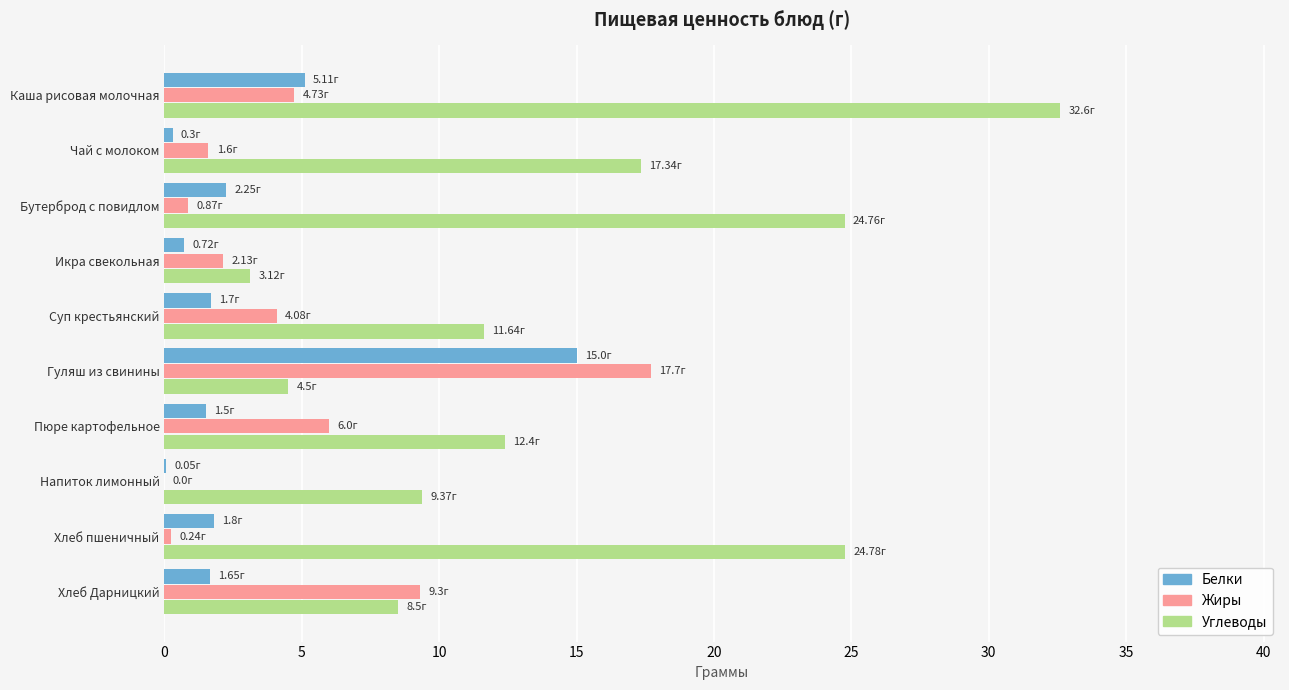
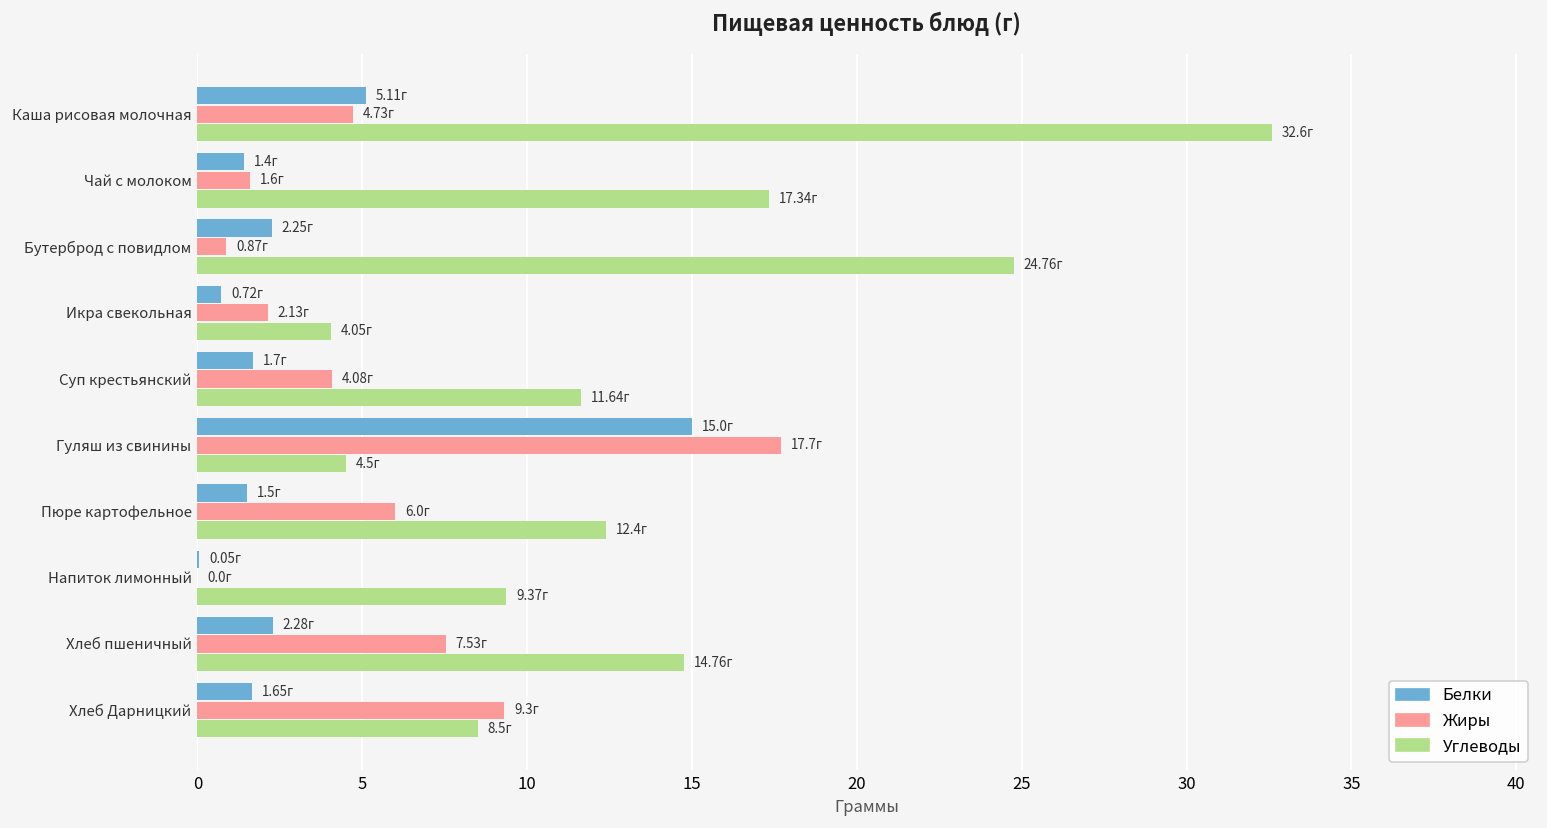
  {
    "Белки": {
      "Каша рисовая молочная": "5.11г",
-     "Чай с молоком": "0.3г",
+     "Чай с молоком": "1.4г",
      "Бутерброд с повидлом": "2.25г",
      "Икра свекольная": "0.72г",
      "Суп крестьянский": "1.7г",
      "Гуляш из свинины": "15.0г",
      "Пюре картофельное": "1.5г",
      "Напиток лимонный": "0.05г",
-     "Хлеб пшеничный": "1.8г",
+     "Хлеб пшеничный": "2.28г",
      "Хлеб Дарницкий": "1.65г"
    },
    "Жиры": {
      "Каша рисовая молочная": "4.73г",
      "Чай с молоком": "1.6г",
      "Бутерброд с повидлом": "0.87г",
      "Икра свекольная": "2.13г",
      "Суп крестьянский": "4.08г",
      "Гуляш из свинины": "17.7г",
      "Пюре картофельное": "6.0г",
      "Напиток лимонный": "0.0г",
-     "Хлеб пшеничный": "0.24г",
+     "Хлеб пшеничный": "7.53г",
      "Хлеб Дарницкий": "9.3г"
    },
    "Углеводы": {
      "Каша рисовая молочная": "32.6г",
      "Чай с молоком": "17.34г",
      "Бутерброд с повидлом": "24.76г",
-     "Икра свекольная": "3.12г",
+     "Икра свекольная": "4.05г",
      "Суп крестьянский": "11.64г",
      "Гуляш из свинины": "4.5г",
      "Пюре картофельное": "12.4г",
      "Напиток лимонный": "9.37г",
-     "Хлеб пшеничный": "24.78г",
+     "Хлеб пшеничный": "14.76г",
      "Хлеб Дарницкий": "8.5г"
    }
  }
